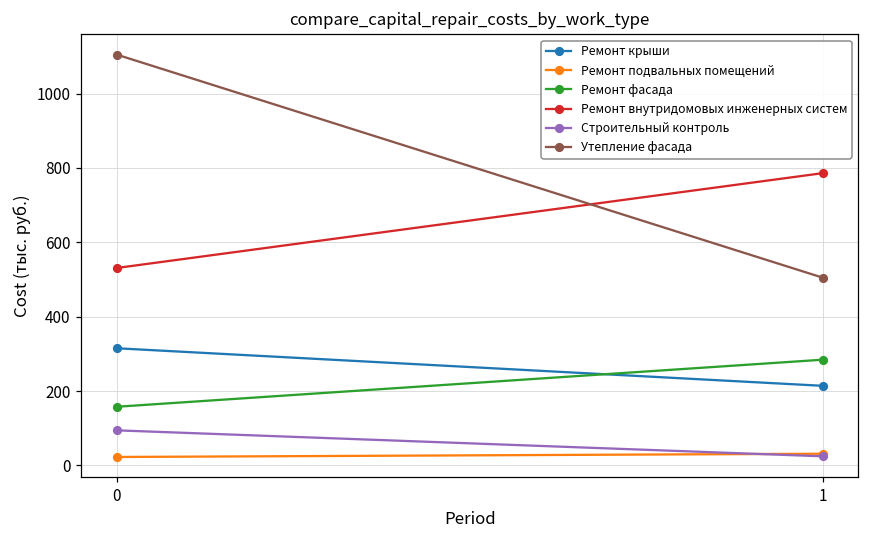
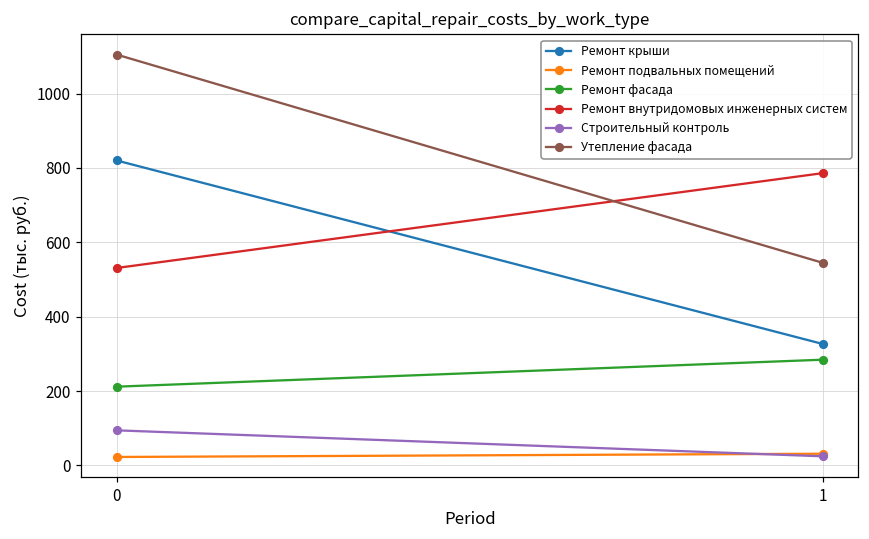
  {
    "Ремонт крыши": {
-     "0": 320,
-     "1": 210
+     "0": 820,
+     "1": 330
    },
    "Ремонт подвальных помещений": {
      "0": 20
    },
    "Ремонт фасада": {
-     "0": 160,
+     "0": 210,
      "1": 280
    },
    "Ремонт внутридомовых инженерных систем": {
      "0": 530,
      "1": 790
    },
    "Строительный контроль": {
      "0": 90
    },
    "Утепление фасада": {
      "0": 1100,
-     "1": 500
+     "1": 540
    }
  }
